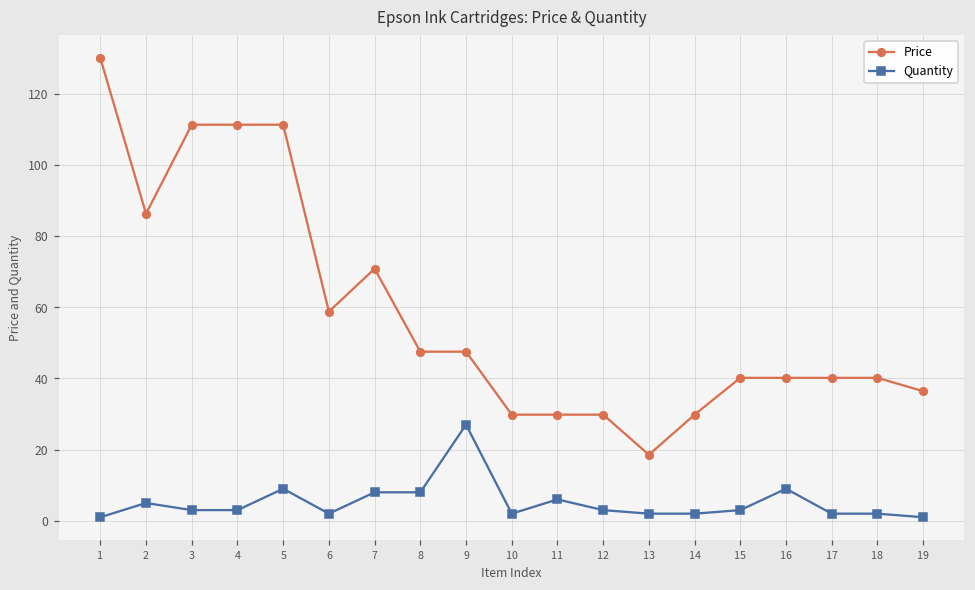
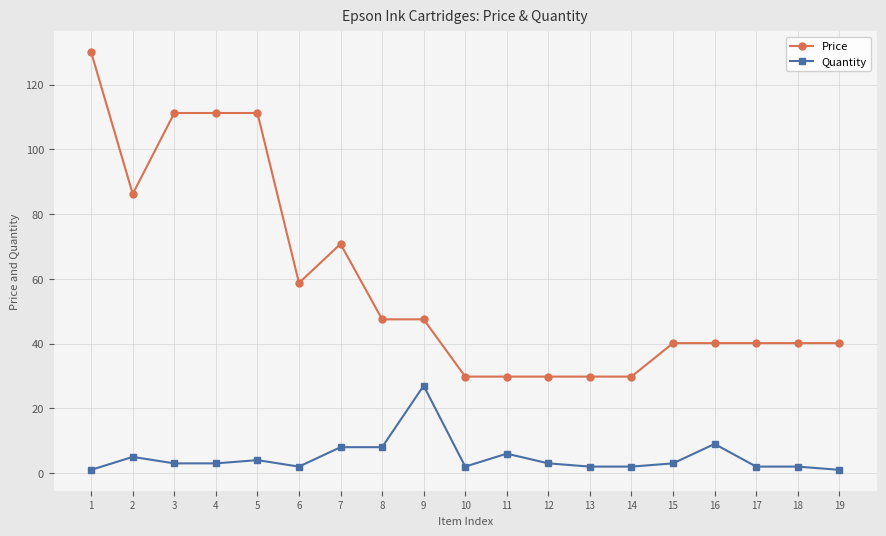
  {
    "Price": {
      "1": 130,
      "2": 86,
      "3": 111,
      "4": 111,
      "5": 111,
      "6": 59,
      "7": 71,
      "8": 48,
      "9": 48,
      "10": 30,
      "11": 30,
      "12": 30,
-     "13": 19,
+     "13": 30,
      "14": 30,
      "15": 40,
      "16": 40,
      "17": 40,
      "18": 40,
-     "19": 36
+     "19": 40
    },
    "Quantity": {
      "1": 1,
      "2": 5,
      "3": 3,
      "4": 3,
-     "5": 9,
+     "5": 4,
      "6": 2,
      "7": 8,
      "8": 8,
      "9": 27,
      "10": 2,
      "11": 6,
      "12": 3,
      "13": 2,
      "14": 2,
      "15": 3,
      "16": 9,
      "17": 2,
      "18": 2,
      "19": 1
    }
  }
